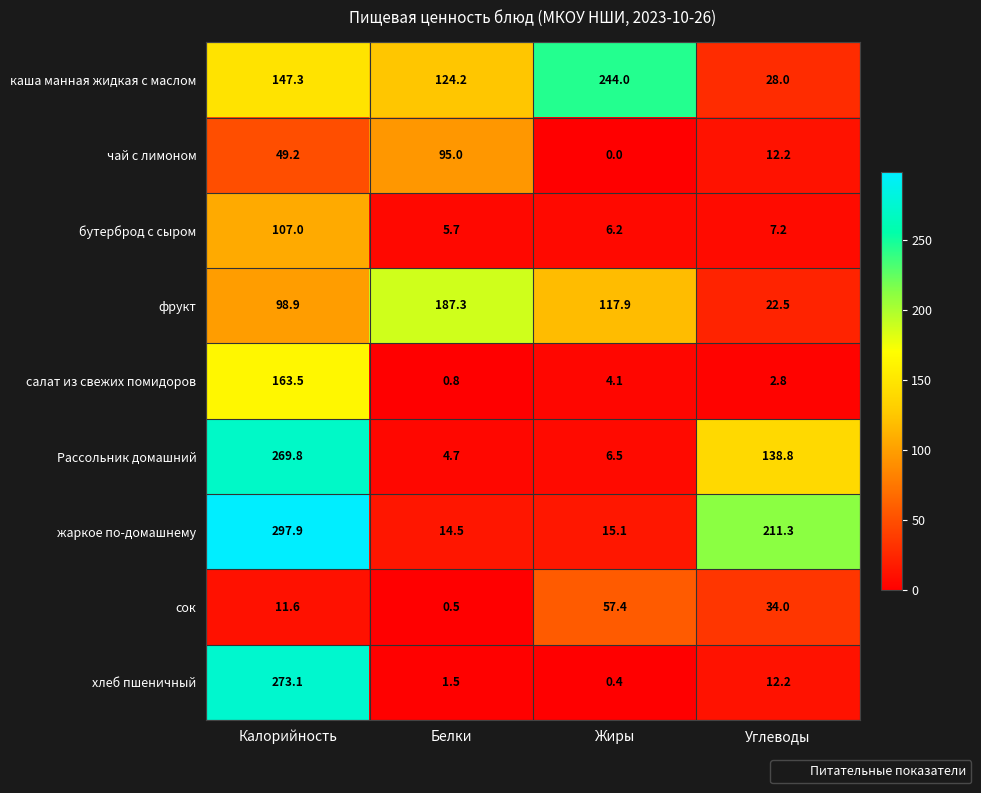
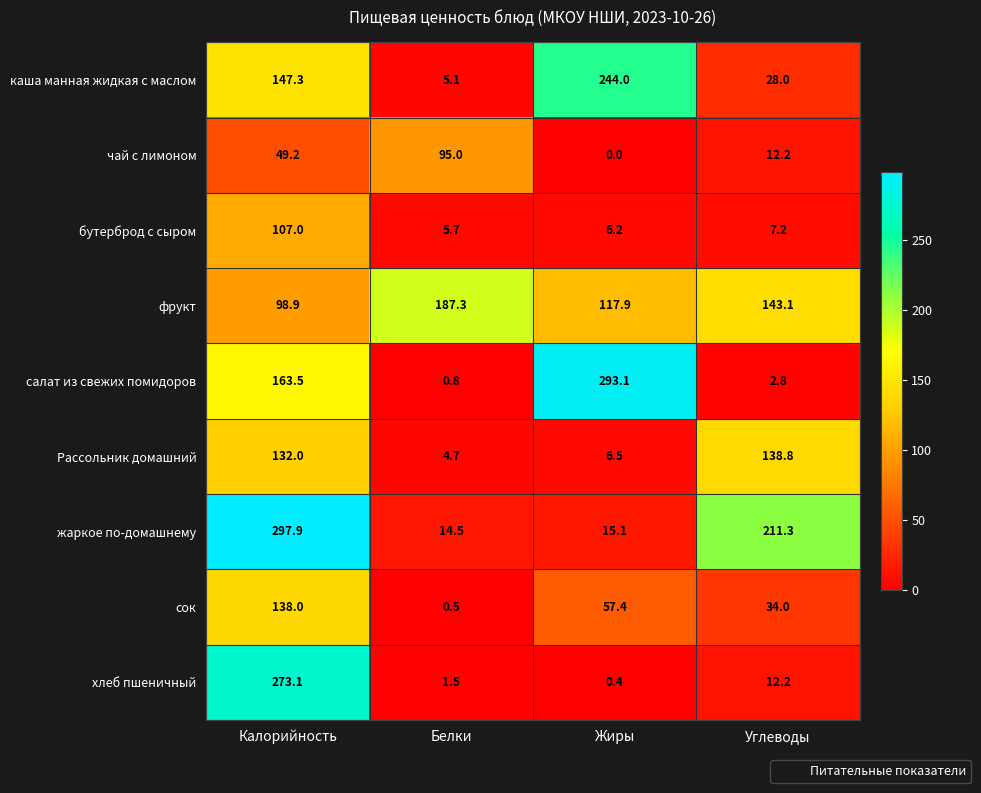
  {
    "каша манная жидкая с маслом": {
      "Калорийность": 147.3,
-     "Белки": 124.2,
+     "Белки": 5.1,
      "Жиры": 244.0,
      "Углеводы": 28.0
    },
    "чай с лимоном": {
      "Калорийность": 49.2,
      "Белки": 95.0,
      "Жиры": 0.0,
      "Углеводы": 12.2
    },
    "бутерброд с сыром": {
      "Калорийность": 107.0,
      "Белки": 5.7,
      "Жиры": 6.2,
      "Углеводы": 7.2
    },
    "фрукт": {
      "Калорийность": 98.9,
      "Белки": 187.3,
      "Жиры": 117.9,
-     "Углеводы": 22.5
+     "Углеводы": 143.1
    },
    "салат из свежих помидоров": {
      "Калорийность": 163.5,
      "Белки": 0.8,
-     "Жиры": 4.1,
+     "Жиры": 293.1,
      "Углеводы": 2.8
    },
    "Рассольник домашний": {
-     "Калорийность": 269.8,
+     "Калорийность": 132.0,
      "Белки": 4.7,
      "Жиры": 6.5,
      "Углеводы": 138.8
    },
    "жаркое по-домашнему": {
      "Калорийность": 297.9,
      "Белки": 14.5,
      "Жиры": 15.1,
      "Углеводы": 211.3
    },
    "сок": {
-     "Калорийность": 11.6,
+     "Калорийность": 138.0,
      "Белки": 0.5,
      "Жиры": 57.4,
      "Углеводы": 34.0
    },
    "хлеб пшеничный": {
      "Калорийность": 273.1,
      "Белки": 1.5,
      "Жиры": 0.4,
      "Углеводы": 12.2
    }
  }
